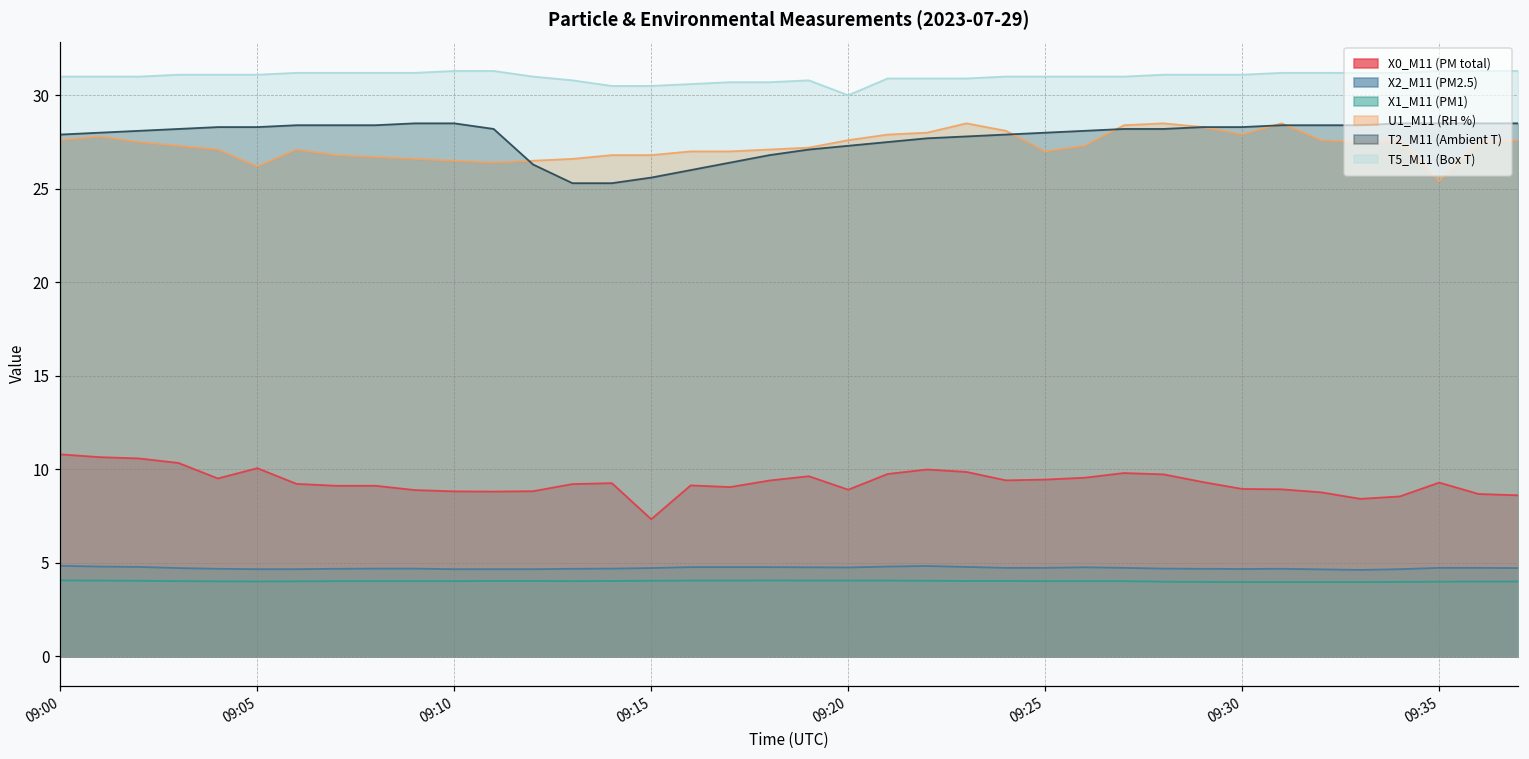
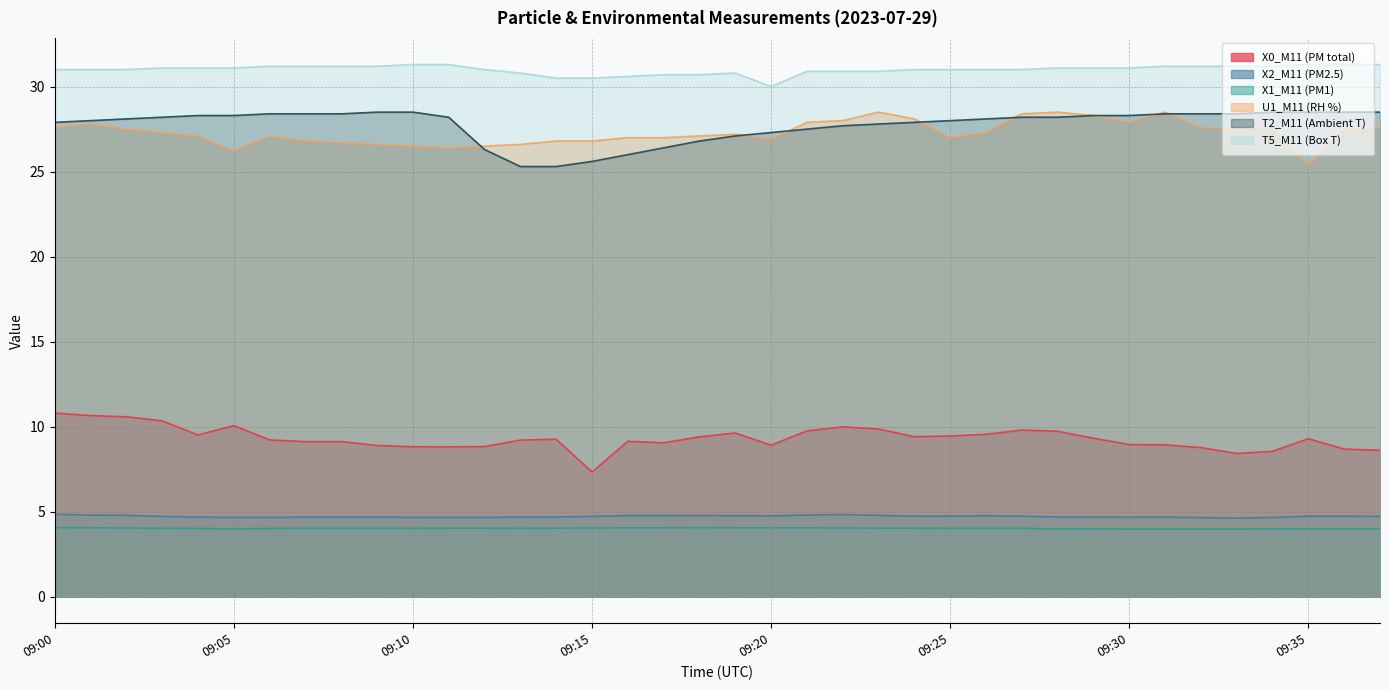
  {
    "X0_M11 (PM total)": {
      "09:00": 10.8,
      "09:05": 10.1,
      "09:10": 8.8,
      "09:15": 7.3,
      "09:20": 8.9,
      "09:25": 9.5,
      "09:30": 9.0,
      "09:35": 9.3
    },
    "U1_M11 (RH %)": {
      "09:00": 27.6,
      "09:05": 26.2,
      "09:10": 26.5,
      "09:15": 26.8,
-     "09:20": 27.6,
+     "09:20": 26.9,
      "09:25": 27.0,
      "09:30": 27.9,
      "09:35": 25.4
    },
    "T5_M11 (Box T)": {
      "09:00": 31.0,
      "09:05": 31.1,
      "09:10": 31.3,
      "09:15": 30.5,
      "09:20": 30.0,
      "09:25": 31.0,
      "09:30": 31.1
    }
  }
